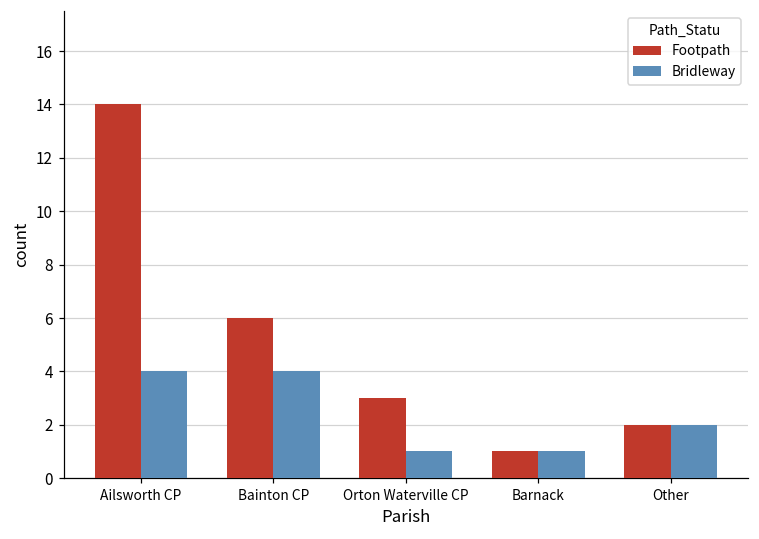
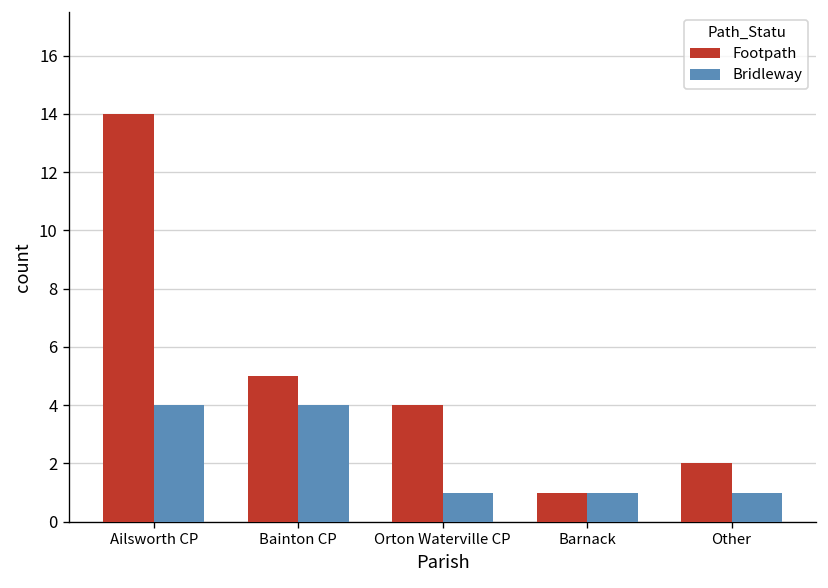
  {
    "Footpath": {
      "Ailsworth CP": 14,
-     "Bainton CP": 6,
-     "Orton Waterville CP": 3,
+     "Bainton CP": 5,
+     "Orton Waterville CP": 4,
      "Barnack": 1,
      "Other": 2
    },
    "Bridleway": {
      "Ailsworth CP": 4,
      "Bainton CP": 4,
      "Orton Waterville CP": 1,
      "Barnack": 1,
-     "Other": 2
+     "Other": 1
    }
  }
